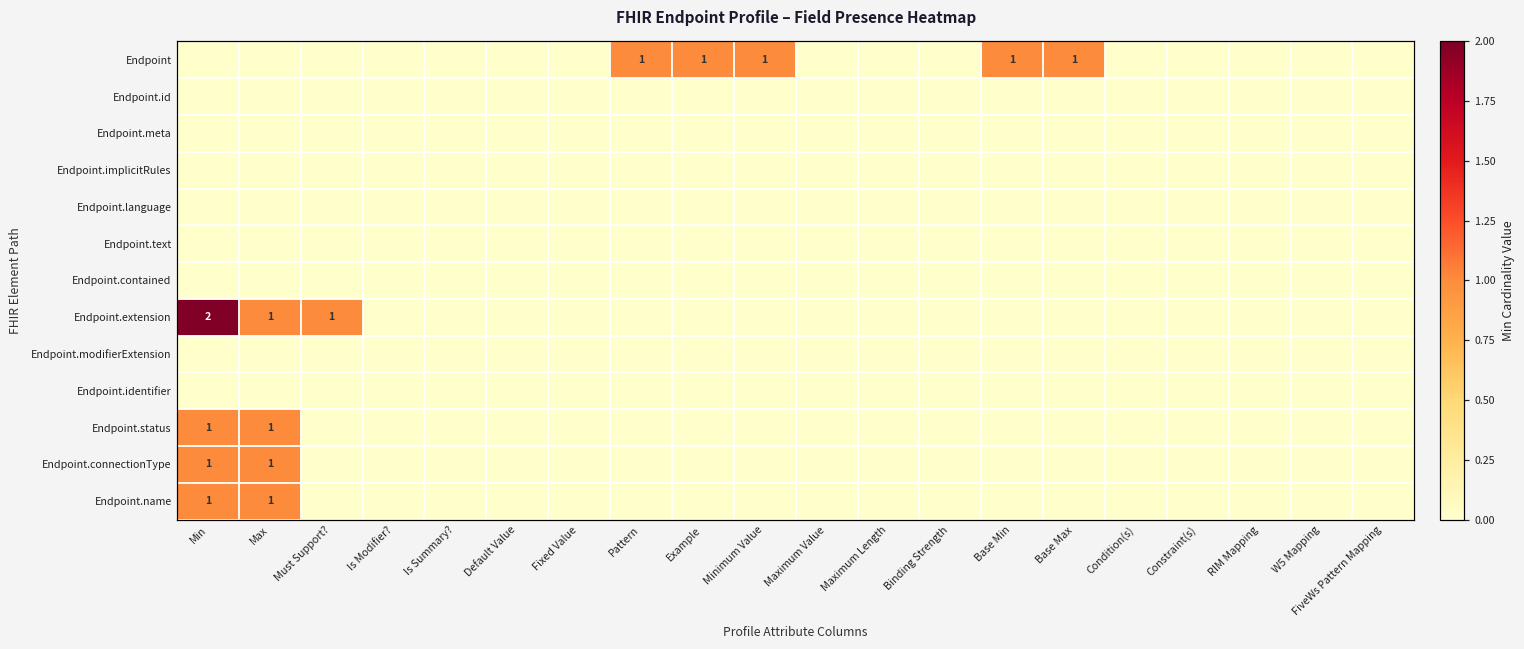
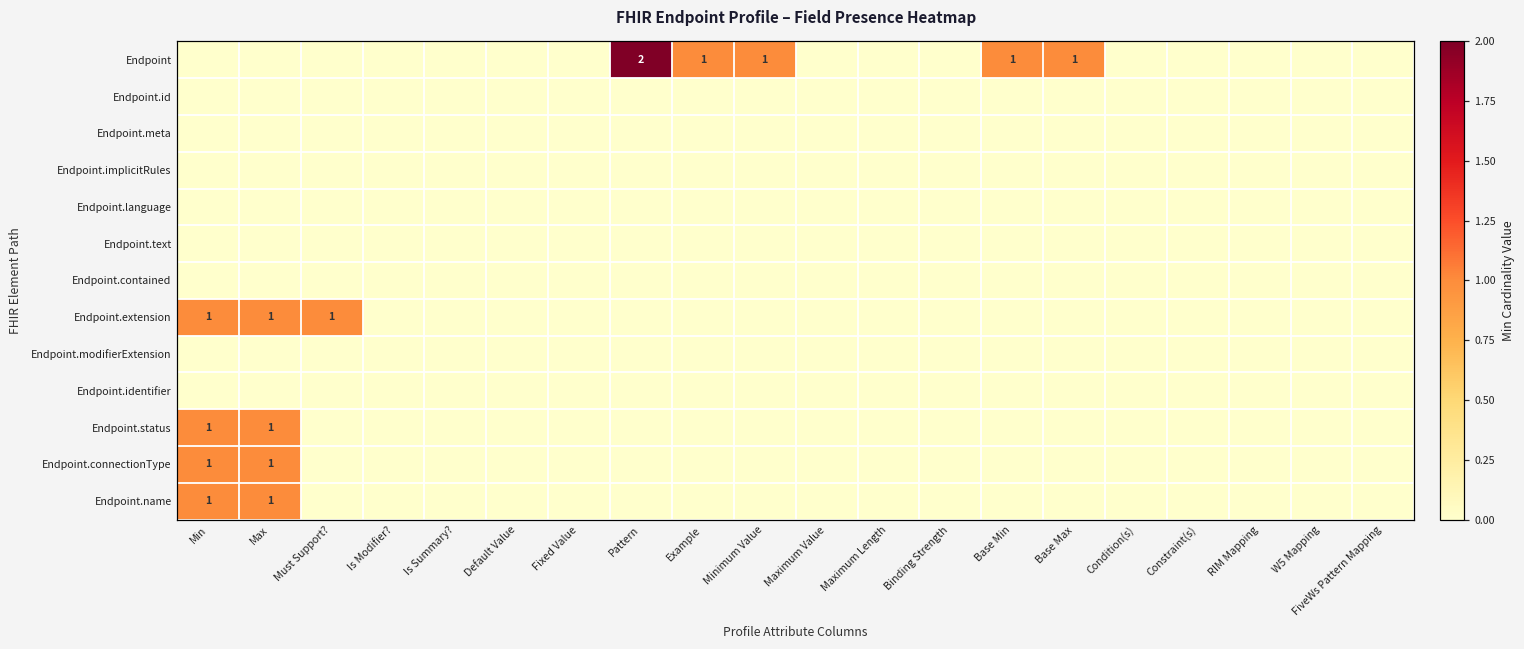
  {
    "Endpoint": {
-     "Pattern": 1,
+     "Pattern": 2,
      "Example": 1,
      "Minimum Value": 1,
      "Base Min": 1,
      "Base Max": 1
    },
    "Endpoint.extension": {
-     "Min": 2,
+     "Min": 1,
      "Max": 1,
      "Must Support?": 1
    },
    "Endpoint.status": {
      "Min": 1,
      "Max": 1
    },
    "Endpoint.connectionType": {
      "Min": 1,
      "Max": 1
    },
    "Endpoint.name": {
      "Min": 1,
      "Max": 1
    }
  }
